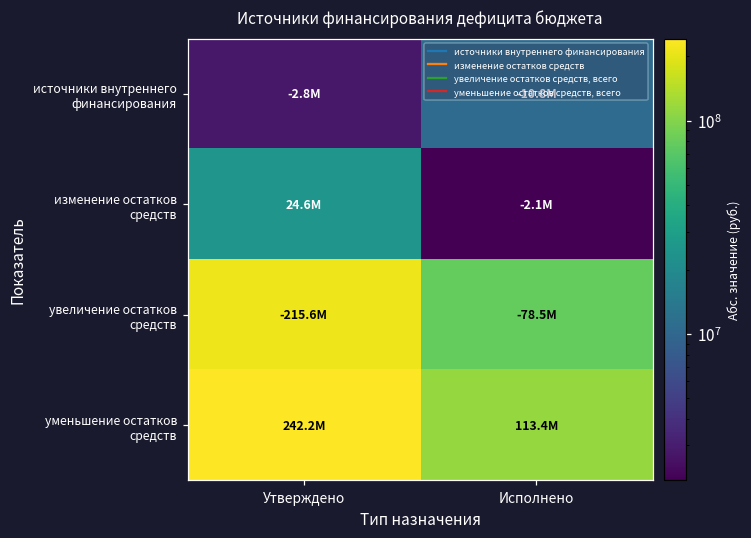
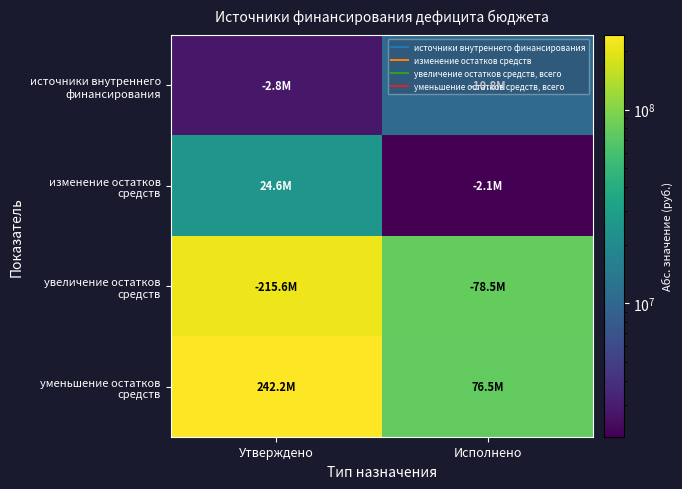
  {
    "источники внутреннего финансирования": {
      "Утверждено": "-2.8M"
    },
    "изменение остатков средств": {
      "Утверждено": "24.6M",
      "Исполнено": "-2.1M"
    },
    "увеличение остатков средств": {
      "Утверждено": "-215.6M",
      "Исполнено": "-78.5M"
    },
    "уменьшение остатков средств": {
      "Утверждено": "242.2M",
-     "Исполнено": "113.4M"
+     "Исполнено": "76.5M"
    }
  }
